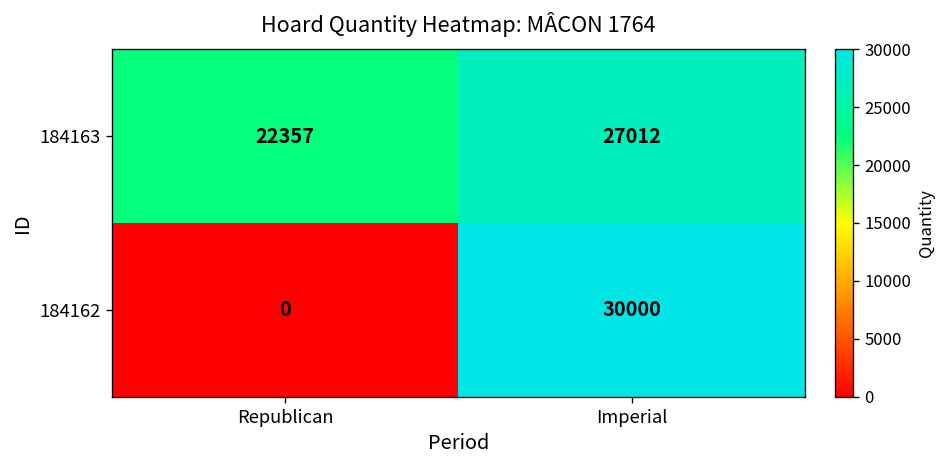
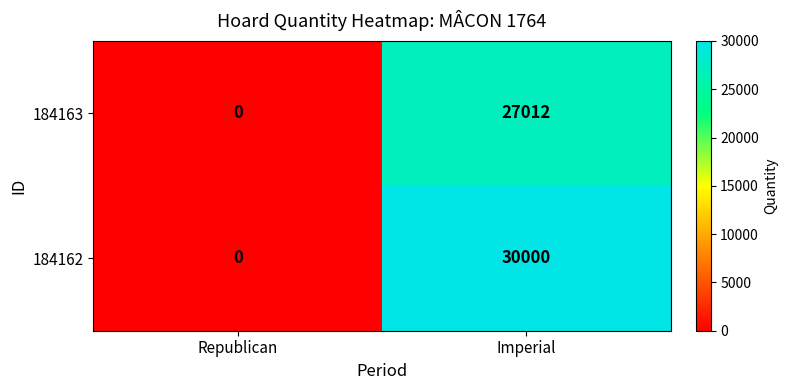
  {
    "184163": {
-     "Republican": 22357,
+     "Republican": 0,
      "Imperial": 27012
    },
    "184162": {
      "Republican": 0,
      "Imperial": 30000
    }
  }
